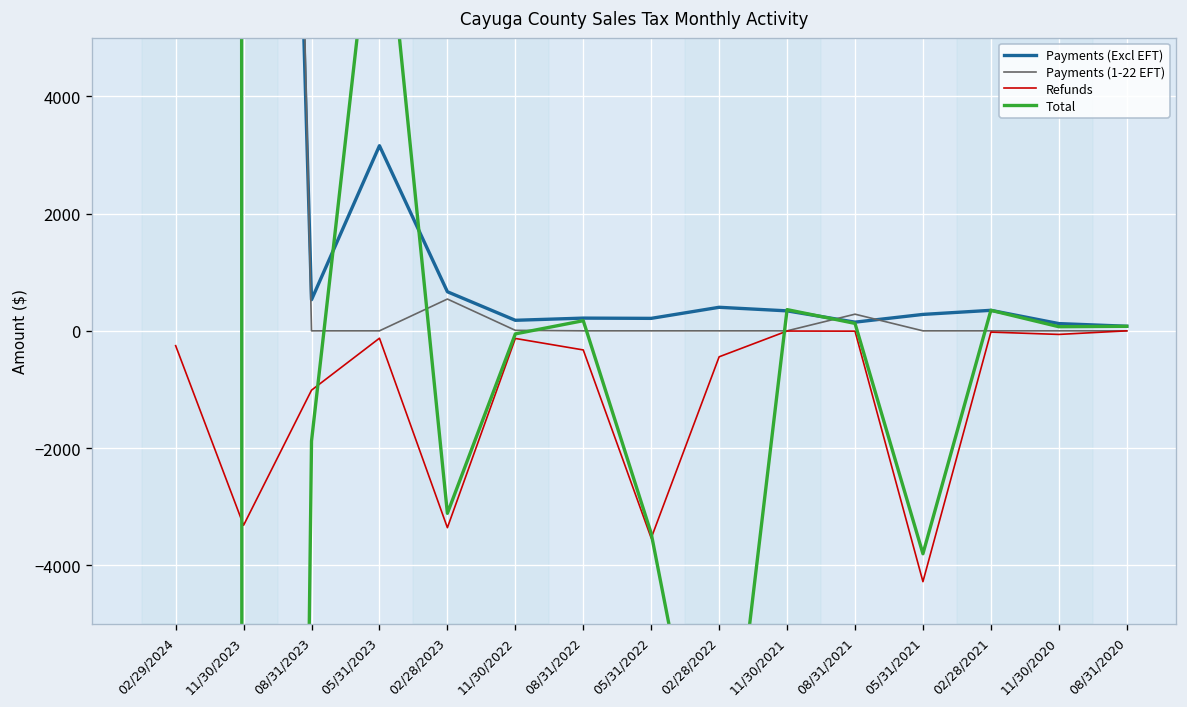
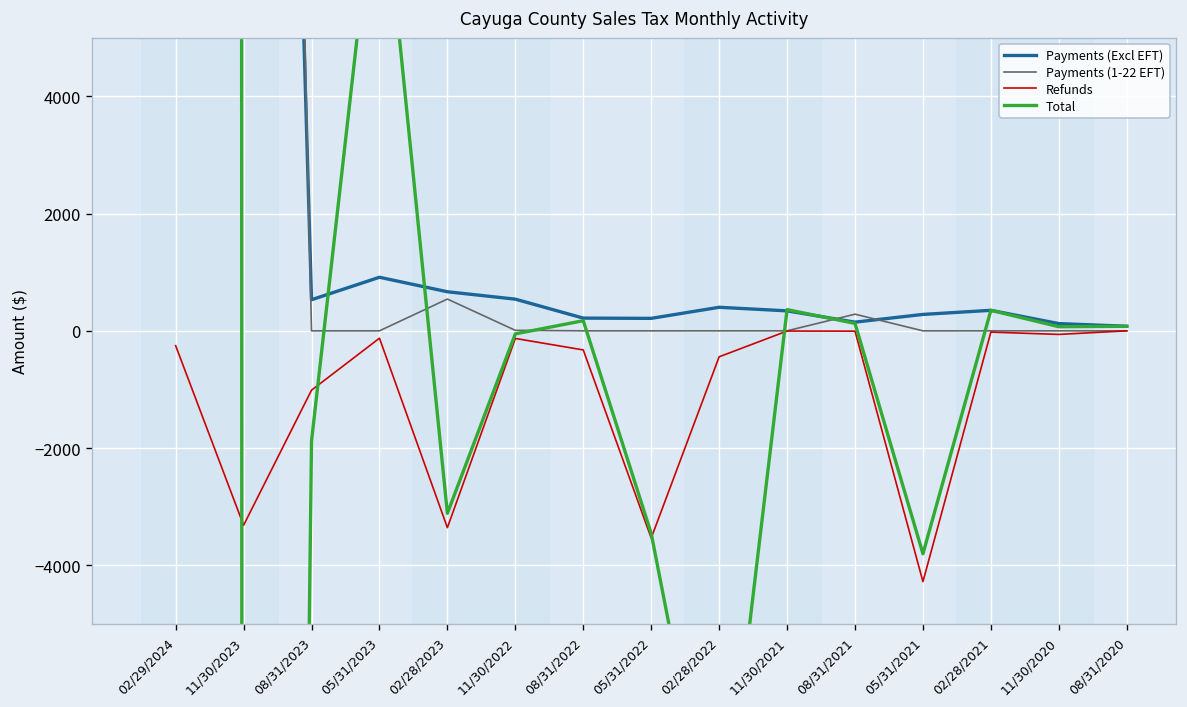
  {
    "Payments (Excl EFT)": {
      "08/31/2023": 500,
-     "05/31/2023": 3200,
+     "05/31/2023": 900,
      "02/28/2023": 700,
-     "11/30/2022": 200,
+     "11/30/2022": 500,
      "05/31/2022": 200,
      "02/28/2022": 400,
      "05/31/2021": 300,
      "11/30/2020": 100
    },
    "Payments (1-22 EFT)": {
      "08/31/2023": 0,
      "05/31/2023": 0,
      "02/28/2023": 500,
      "11/30/2022": 0,
      "08/31/2022": 0,
      "05/31/2022": 0,
      "02/28/2022": 0,
      "08/31/2021": 300,
      "05/31/2021": 0,
      "11/30/2020": 0
    },
    "Refunds": {
      "02/29/2024": -300,
      "11/30/2023": -3300,
      "08/31/2023": -1000,
      "05/31/2023": -100,
      "02/28/2023": -3400,
      "11/30/2022": -100,
      "08/31/2022": -300,
      "05/31/2022": -3500,
      "02/28/2022": -400,
      "08/31/2021": 0,
      "05/31/2021": -4300,
      "11/30/2020": -100
    },
    "Total": {
      "08/31/2023": -1900,
      "02/28/2023": -3100,
      "11/30/2022": -100,
      "05/31/2022": -3500,
      "05/31/2021": -3800,
      "11/30/2020": 100
    }
  }
